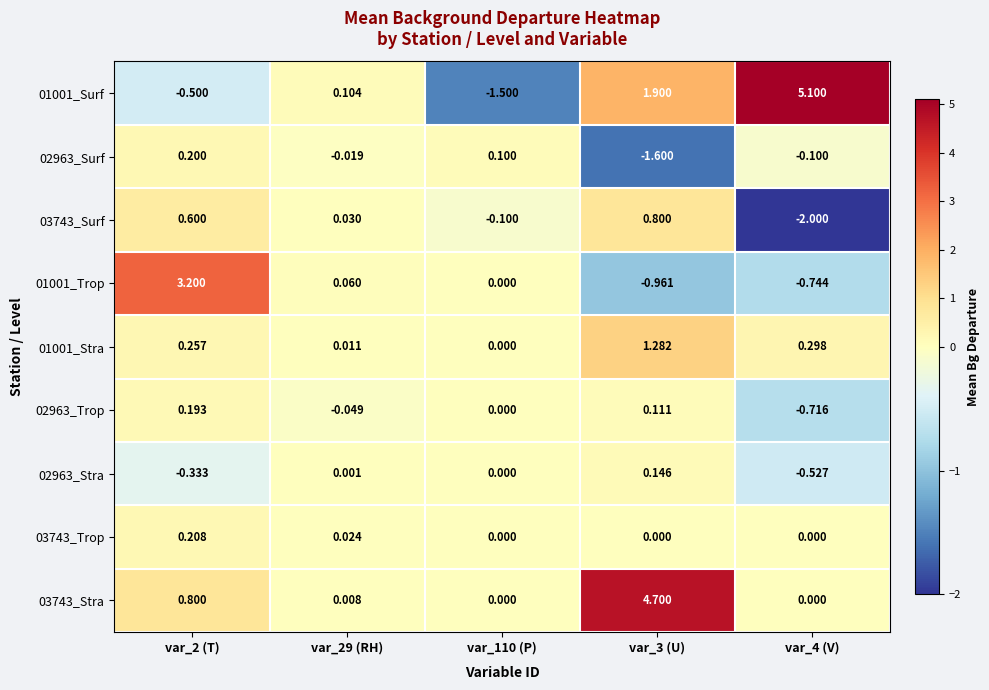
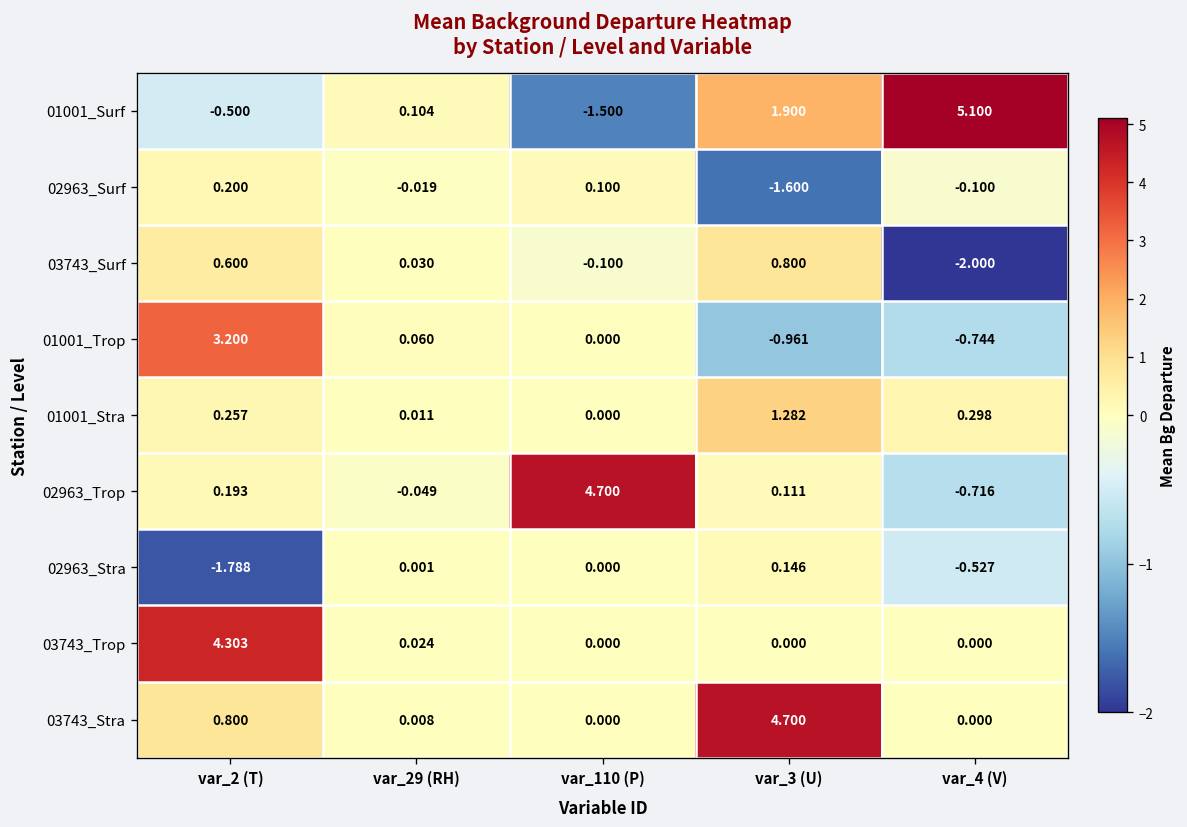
  {
    "01001_Surf": {
      "var_2 (T)": -0.500,
      "var_29 (RH)": 0.104,
      "var_110 (P)": -1.500,
      "var_3 (U)": 1.900,
      "var_4 (V)": 5.100
    },
    "02963_Surf": {
      "var_2 (T)": 0.200,
      "var_29 (RH)": -0.019,
      "var_110 (P)": 0.100,
      "var_3 (U)": -1.600,
      "var_4 (V)": -0.100
    },
    "03743_Surf": {
      "var_2 (T)": 0.600,
      "var_29 (RH)": 0.030,
      "var_110 (P)": -0.100,
      "var_3 (U)": 0.800,
      "var_4 (V)": -2.000
    },
    "01001_Trop": {
      "var_2 (T)": 3.200,
      "var_29 (RH)": 0.060,
      "var_110 (P)": 0.000,
      "var_3 (U)": -0.961,
      "var_4 (V)": -0.744
    },
    "01001_Stra": {
      "var_2 (T)": 0.257,
      "var_29 (RH)": 0.011,
      "var_110 (P)": 0.000,
      "var_3 (U)": 1.282,
      "var_4 (V)": 0.298
    },
    "02963_Trop": {
      "var_2 (T)": 0.193,
      "var_29 (RH)": -0.049,
-     "var_110 (P)": 0.000,
+     "var_110 (P)": 4.700,
      "var_3 (U)": 0.111,
      "var_4 (V)": -0.716
    },
    "02963_Stra": {
-     "var_2 (T)": -0.333,
+     "var_2 (T)": -1.788,
      "var_29 (RH)": 0.001,
      "var_110 (P)": 0.000,
      "var_3 (U)": 0.146,
      "var_4 (V)": -0.527
    },
    "03743_Trop": {
-     "var_2 (T)": 0.208,
+     "var_2 (T)": 4.303,
      "var_29 (RH)": 0.024,
      "var_110 (P)": 0.000,
      "var_3 (U)": 0.000,
      "var_4 (V)": 0.000
    },
    "03743_Stra": {
      "var_2 (T)": 0.800,
      "var_29 (RH)": 0.008,
      "var_110 (P)": 0.000,
      "var_3 (U)": 4.700,
      "var_4 (V)": 0.000
    }
  }
